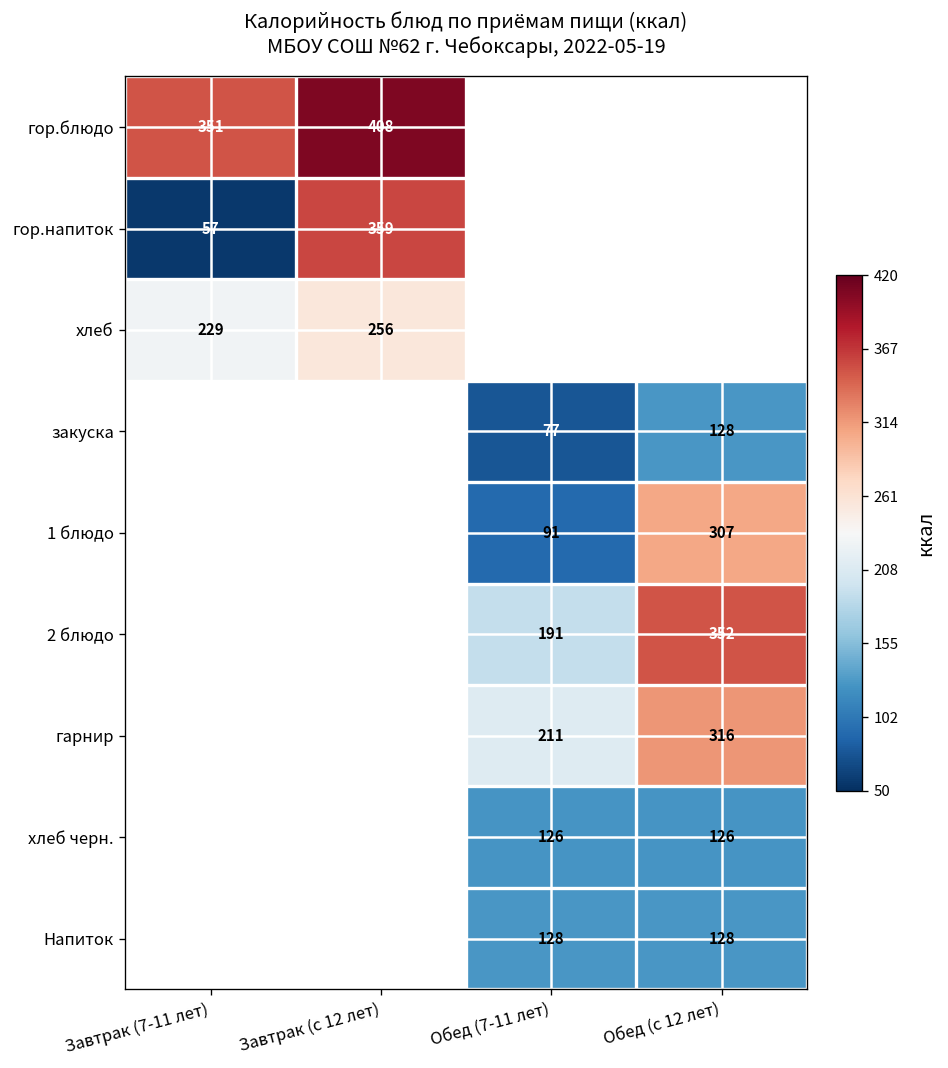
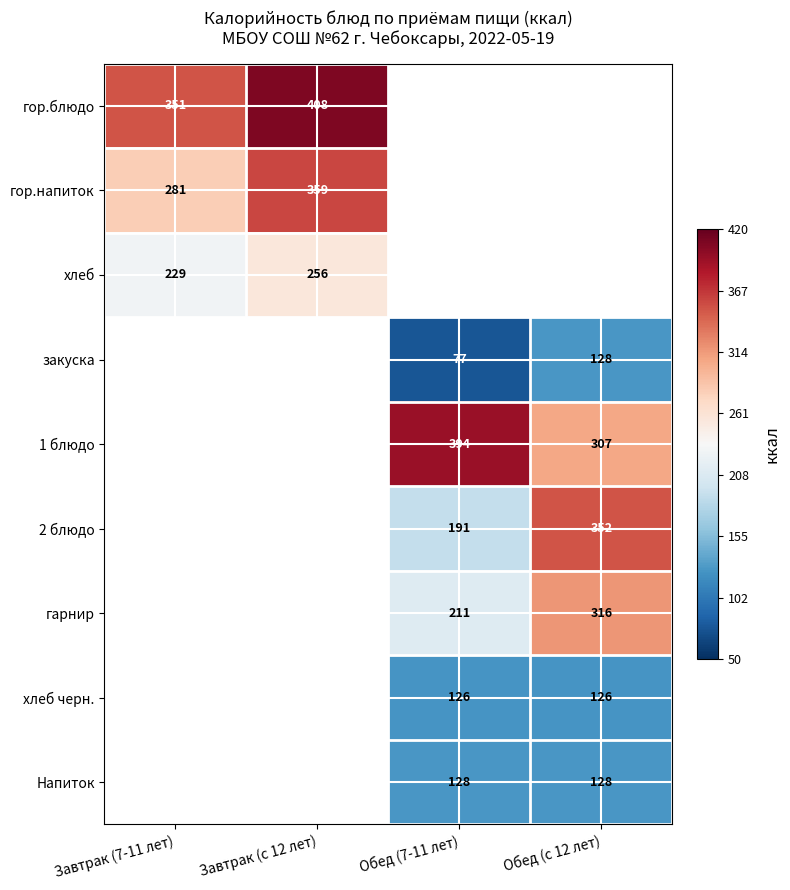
  {
    "гор.блюдо": {
      "Завтрак (7-11 лет)": 351,
      "Завтрак (с 12 лет)": 408
    },
    "гор.напиток": {
-     "Завтрак (7-11 лет)": 57,
+     "Завтрак (7-11 лет)": 281,
      "Завтрак (с 12 лет)": 359
    },
    "хлеб": {
      "Завтрак (7-11 лет)": 229,
      "Завтрак (с 12 лет)": 256
    },
    "закуска": {
      "Обед (7-11 лет)": 77,
      "Обед (с 12 лет)": 128
    },
    "1 блюдо": {
-     "Обед (7-11 лет)": 91,
+     "Обед (7-11 лет)": 394,
      "Обед (с 12 лет)": 307
    },
    "2 блюдо": {
      "Обед (7-11 лет)": 191,
      "Обед (с 12 лет)": 352
    },
    "гарнир": {
      "Обед (7-11 лет)": 211,
      "Обед (с 12 лет)": 316
    },
    "хлеб черн.": {
      "Обед (7-11 лет)": 126,
      "Обед (с 12 лет)": 126
    },
    "Напиток": {
      "Обед (7-11 лет)": 128,
      "Обед (с 12 лет)": 128
    }
  }
